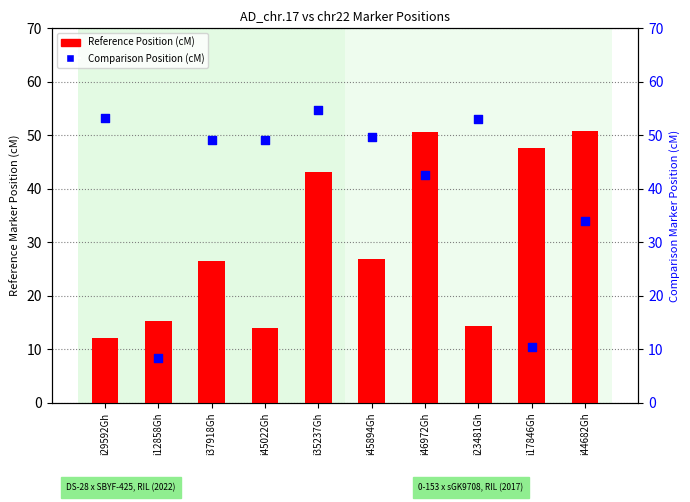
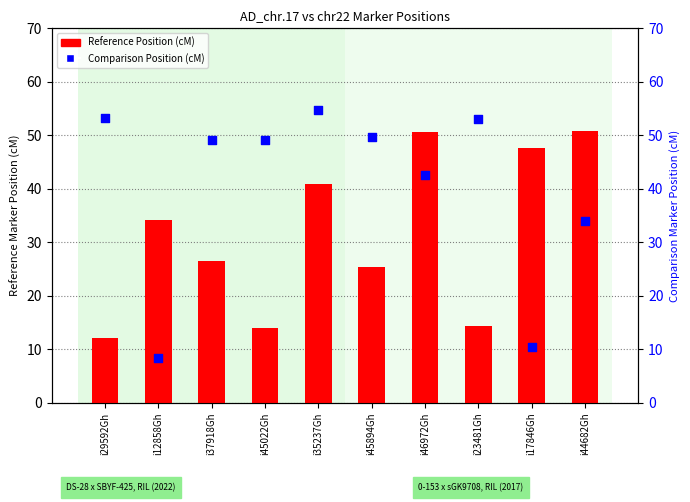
  {
    "Reference Position (cM)": {
      "i29592Gh": 12,
-     "i12858Gh": 15,
+     "i12858Gh": 34,
      "i37918Gh": 27,
      "i45022Gh": 14,
-     "i35237Gh": 43,
-     "i45894Gh": 27,
+     "i35237Gh": 41,
+     "i45894Gh": 25,
      "i46972Gh": 51,
      "i23481Gh": 14,
      "i17846Gh": 48,
      "i44682Gh": 51
    }
  }
